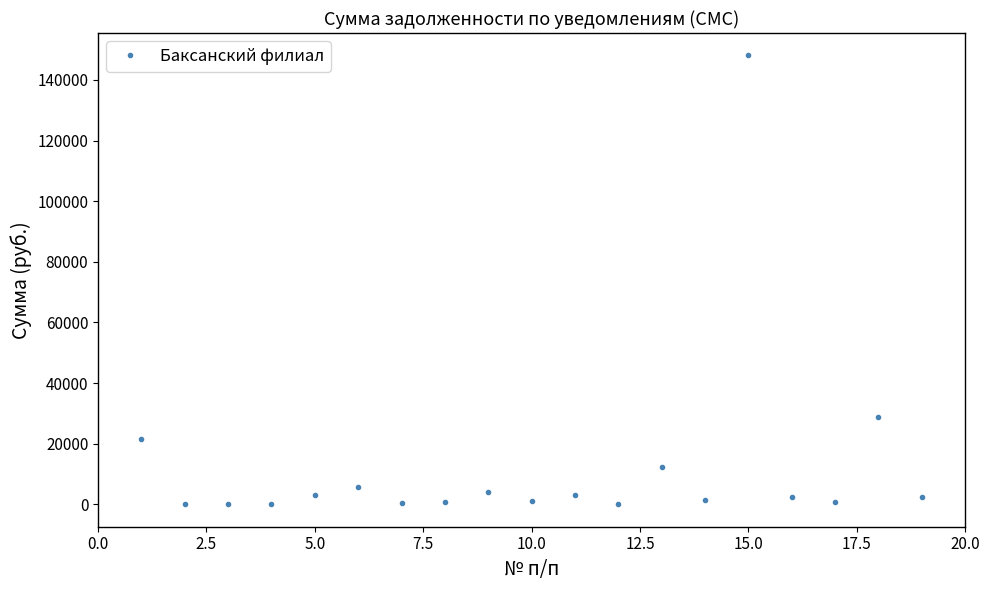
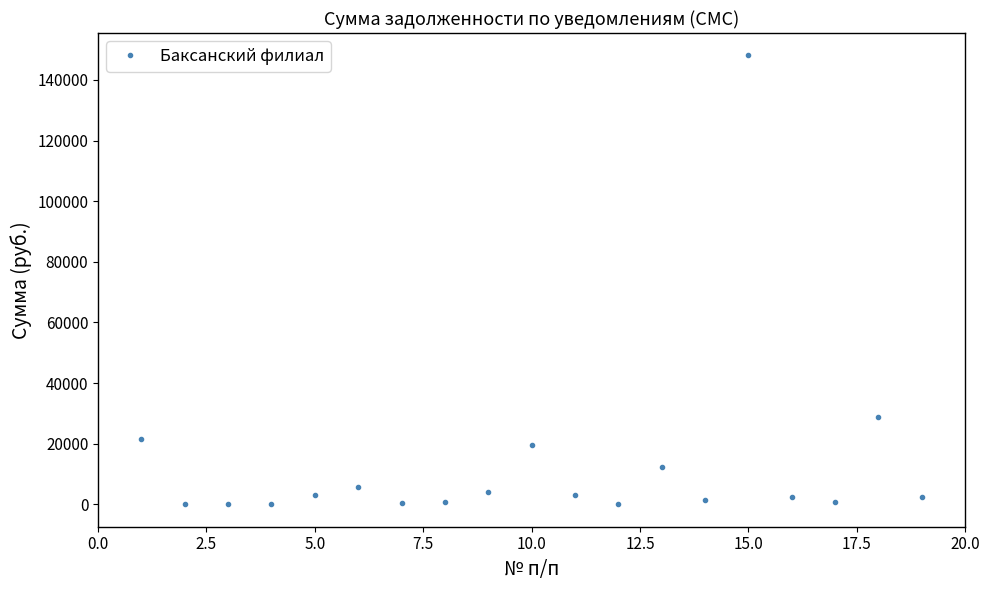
  {
    "5.0": 3000,
-   "10.0": 1000,
+   "10.0": 20000,
    "15.0": 148000
  }
